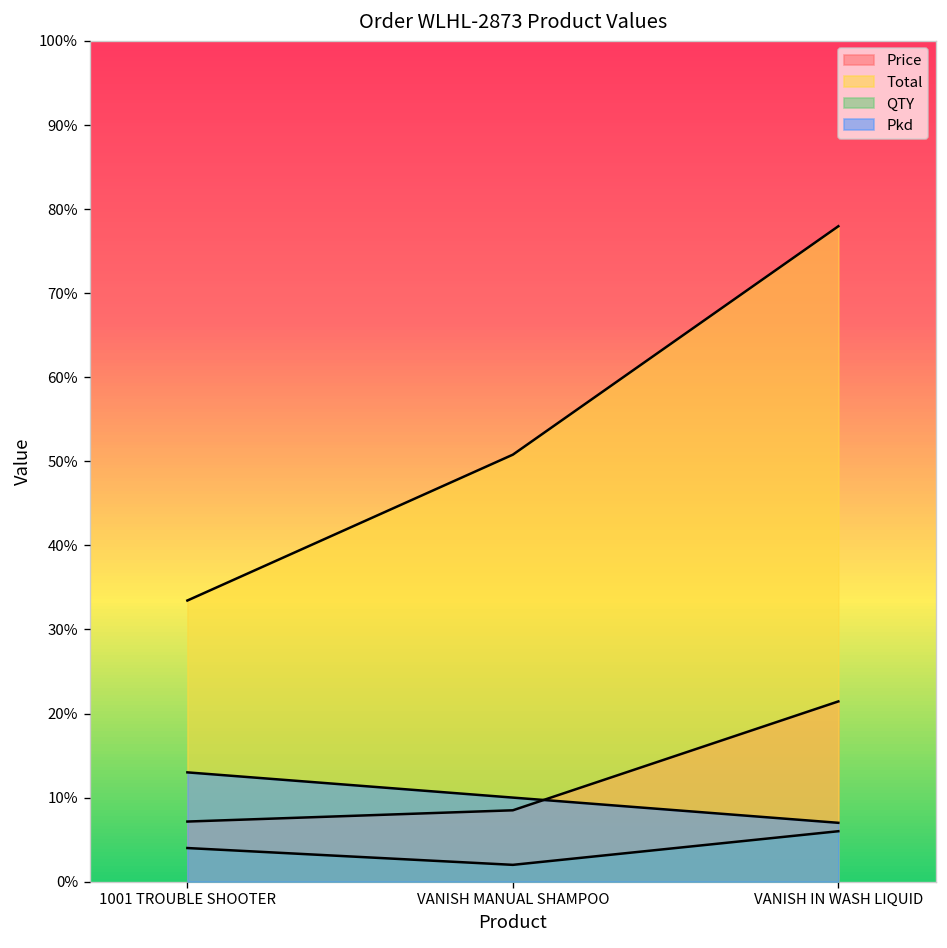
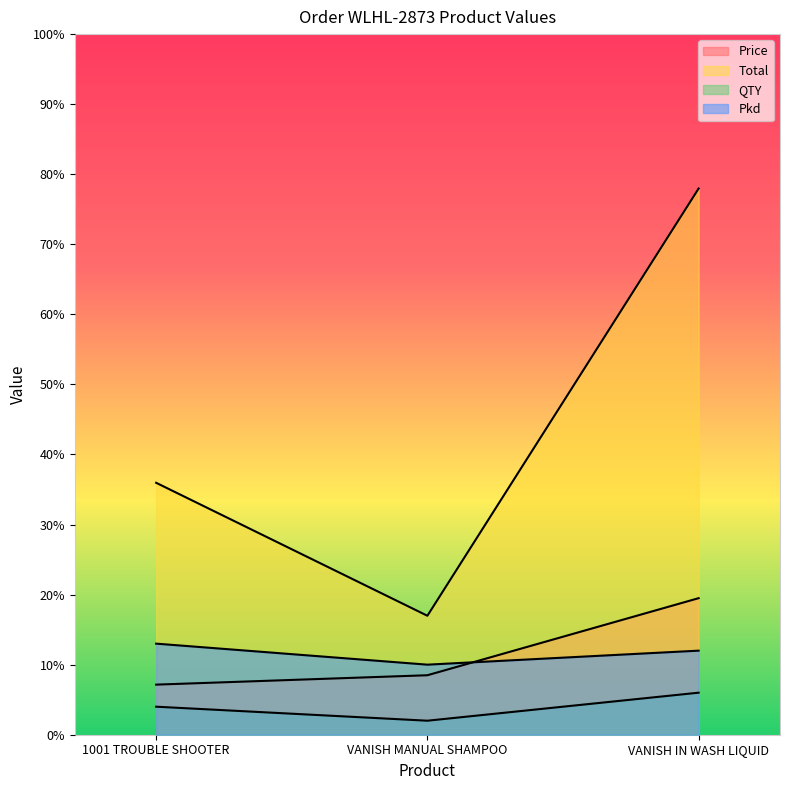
  {
    "Price": {
      "1001 TROUBLE SHOOTER": "7%",
      "VANISH MANUAL SHAMPOO": "8%",
-     "VANISH IN WASH LIQUID": "21%"
+     "VANISH IN WASH LIQUID": "19%"
    },
    "Total": {
-     "1001 TROUBLE SHOOTER": "33%",
-     "VANISH MANUAL SHAMPOO": "51%",
+     "1001 TROUBLE SHOOTER": "36%",
+     "VANISH MANUAL SHAMPOO": "17%",
      "VANISH IN WASH LIQUID": "78%"
    },
    "QTY": {
      "1001 TROUBLE SHOOTER": "4%",
      "VANISH MANUAL SHAMPOO": "2%",
      "VANISH IN WASH LIQUID": "6%"
    },
    "Pkd": {
      "1001 TROUBLE SHOOTER": "13%",
      "VANISH MANUAL SHAMPOO": "10%",
-     "VANISH IN WASH LIQUID": "7%"
+     "VANISH IN WASH LIQUID": "12%"
    }
  }
